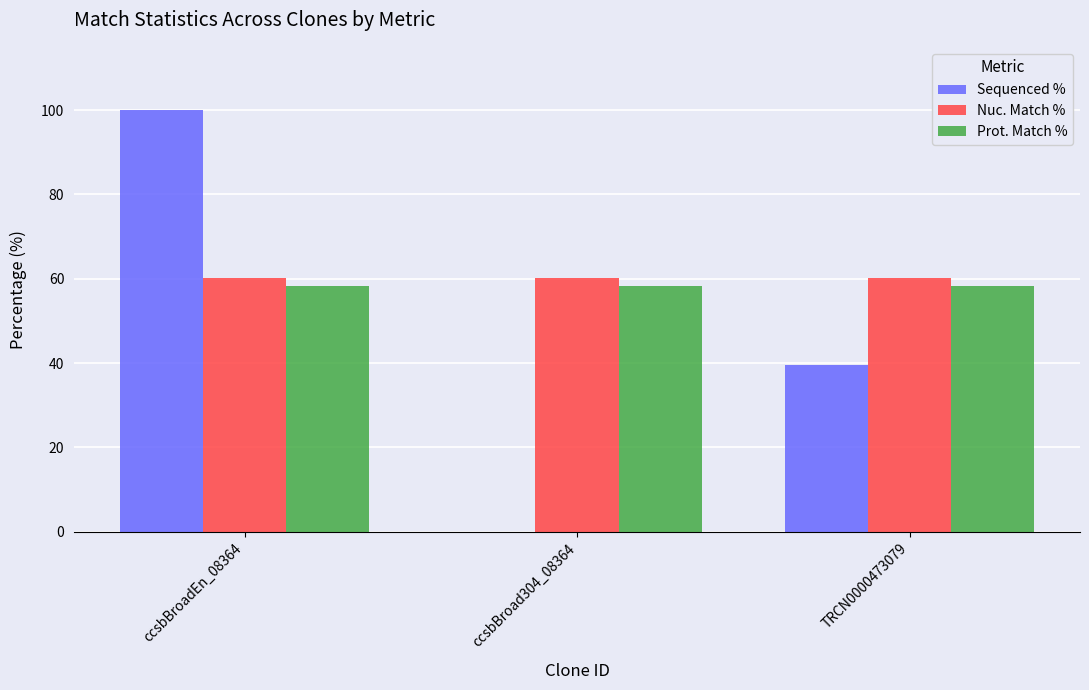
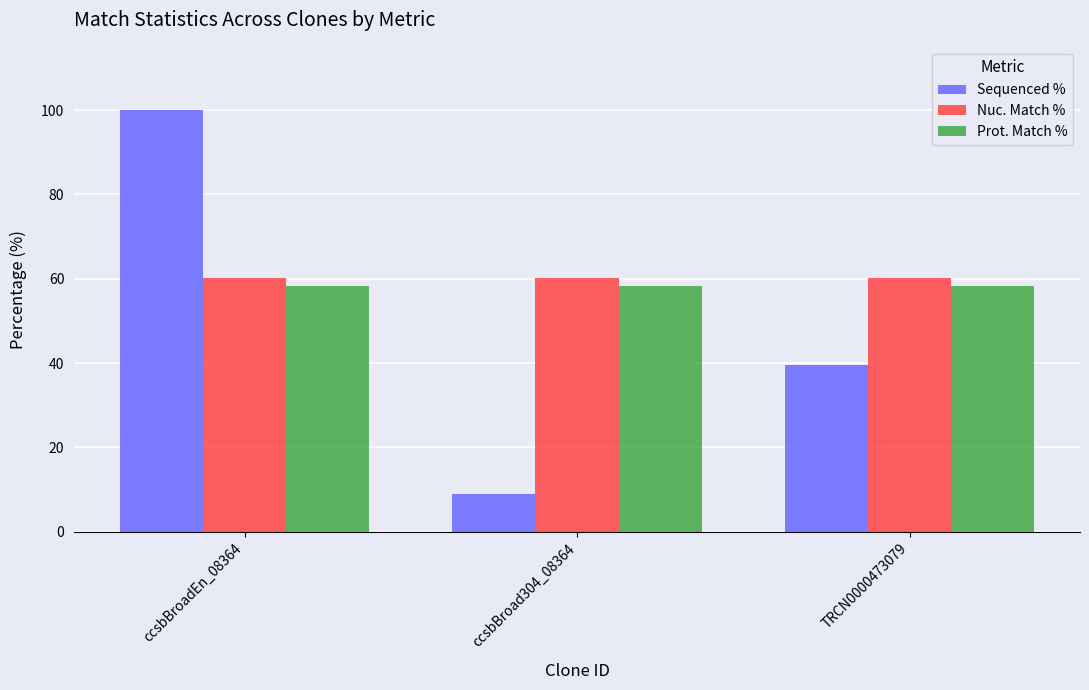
  {
    "Sequenced %": {
      "ccsbBroadEn_08364": 100,
-     "ccsbBroad304_08364": 0,
+     "ccsbBroad304_08364": 9,
      "TRCN0000473079": 40
    },
    "Nuc. Match %": {
      "ccsbBroadEn_08364": 60,
      "ccsbBroad304_08364": 60,
      "TRCN0000473079": 60
    },
    "Prot. Match %": {
      "ccsbBroadEn_08364": 58,
      "ccsbBroad304_08364": 58,
      "TRCN0000473079": 58
    }
  }
